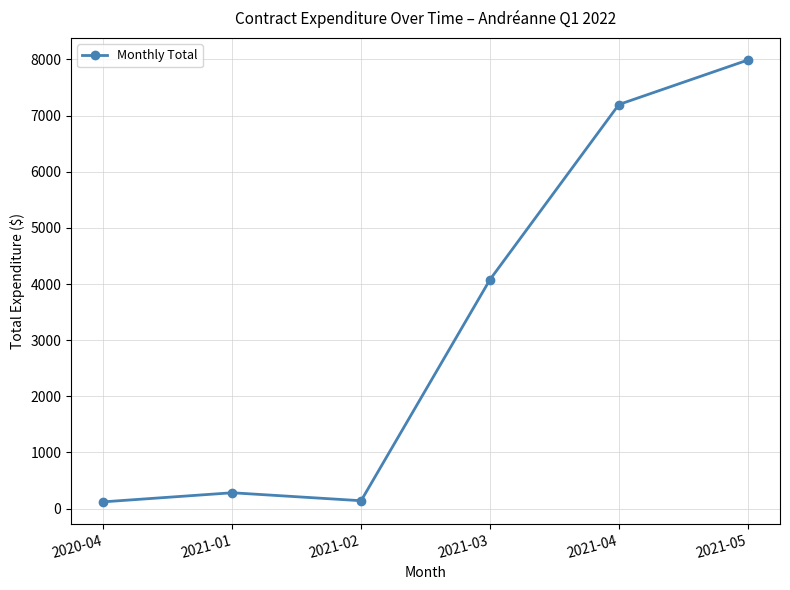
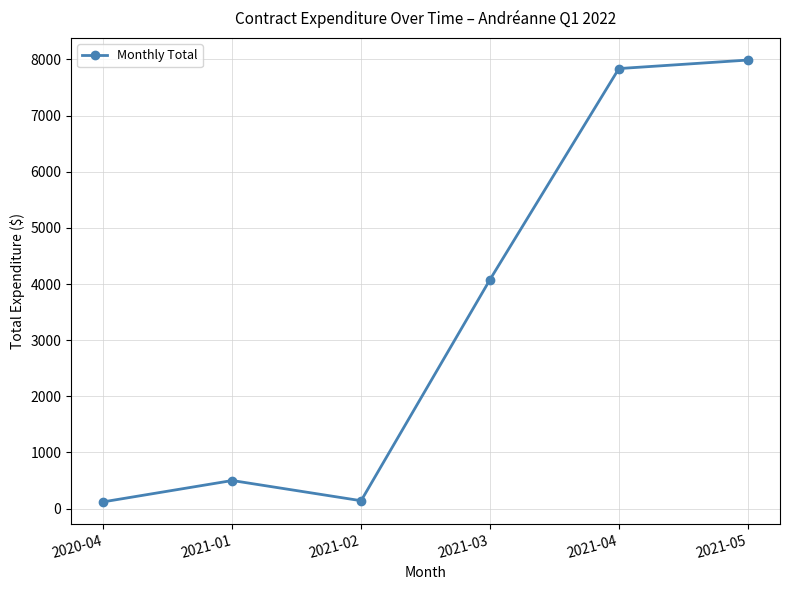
  {
    "2020-04": 100,
-   "2021-01": 300,
+   "2021-01": 500,
    "2021-02": 100,
    "2021-03": 4100,
-   "2021-04": 7200,
+   "2021-04": 7800,
    "2021-05": 8000
  }
